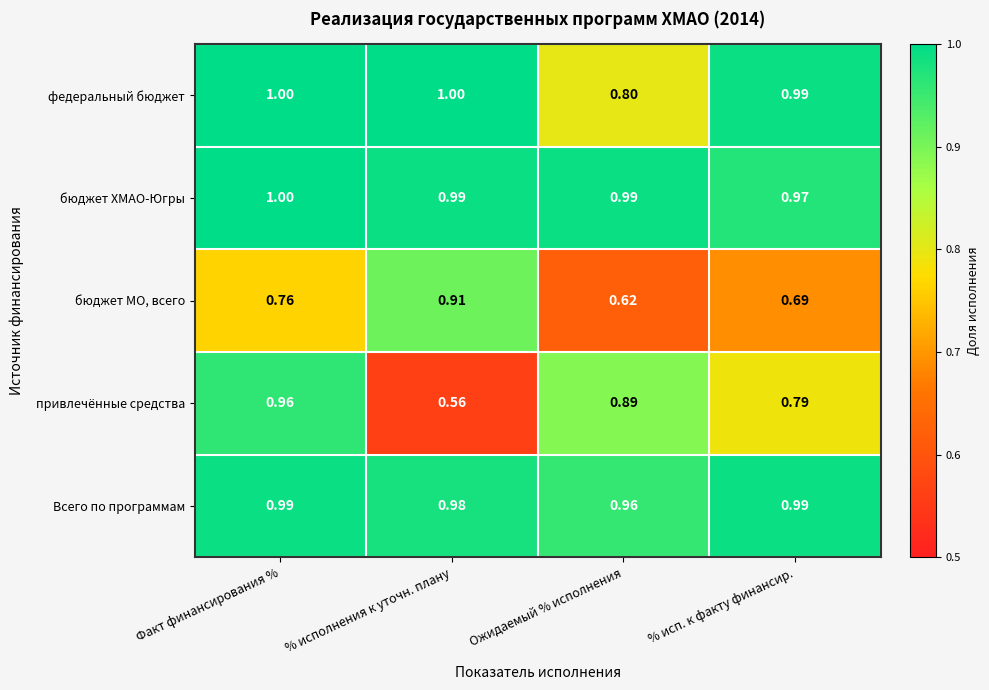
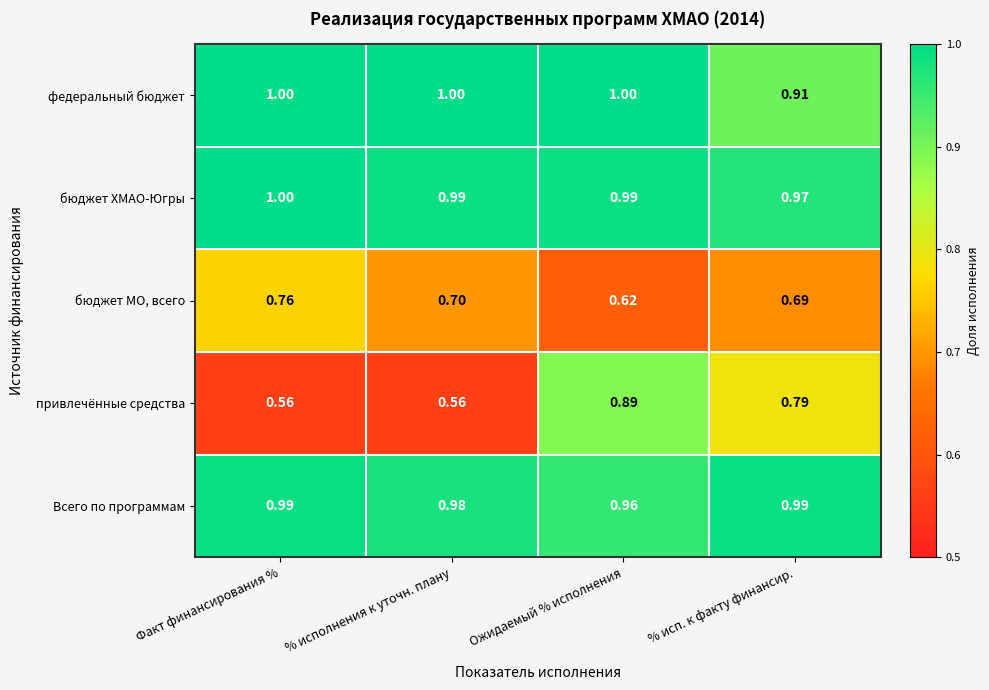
  {
    "федеральный бюджет": {
      "Факт финансирования %": 1.00,
      "% исполнения к уточн. плану": 1.00,
-     "Ожидаемый % исполнения": 0.80,
-     "% исп. к факту финансир.": 0.99
+     "Ожидаемый % исполнения": 1.00,
+     "% исп. к факту финансир.": 0.91
    },
    "бюджет ХМАО-Югры": {
      "Факт финансирования %": 1.00,
      "% исполнения к уточн. плану": 0.99,
      "Ожидаемый % исполнения": 0.99,
      "% исп. к факту финансир.": 0.97
    },
    "бюджет МО, всего": {
      "Факт финансирования %": 0.76,
-     "% исполнения к уточн. плану": 0.91,
+     "% исполнения к уточн. плану": 0.70,
      "Ожидаемый % исполнения": 0.62,
      "% исп. к факту финансир.": 0.69
    },
    "привлечённые средства": {
-     "Факт финансирования %": 0.96,
+     "Факт финансирования %": 0.56,
      "% исполнения к уточн. плану": 0.56,
      "Ожидаемый % исполнения": 0.89,
      "% исп. к факту финансир.": 0.79
    },
    "Всего по программам": {
      "Факт финансирования %": 0.99,
      "% исполнения к уточн. плану": 0.98,
      "Ожидаемый % исполнения": 0.96,
      "% исп. к факту финансир.": 0.99
    }
  }
